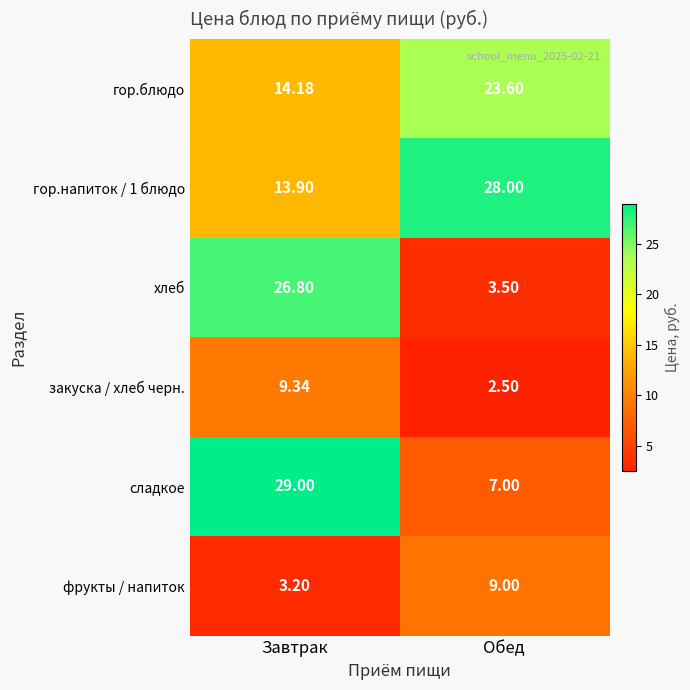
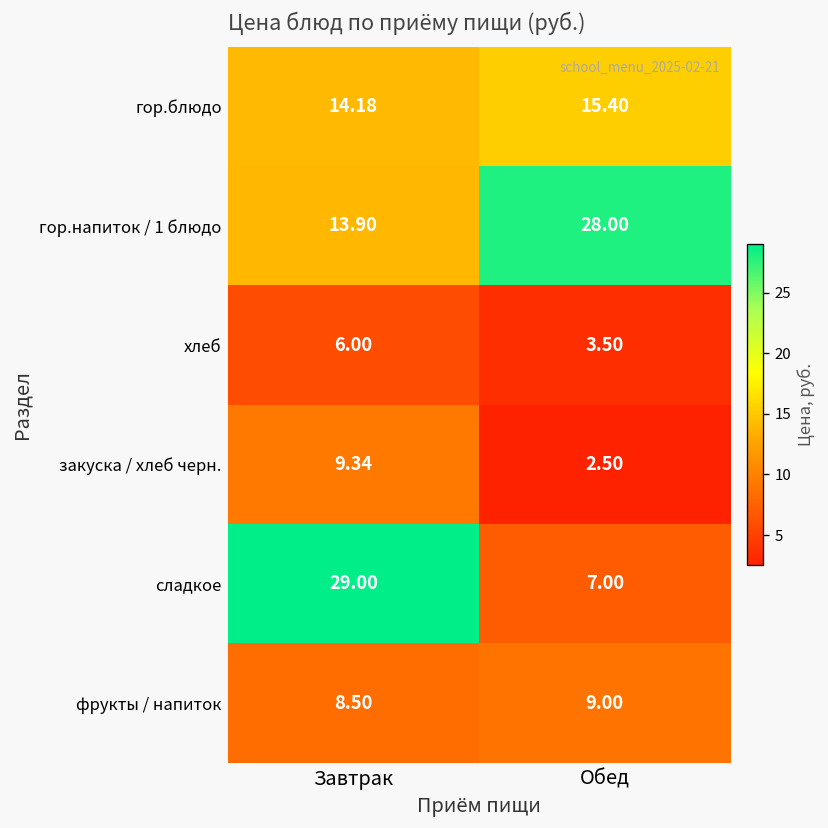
  {
    "гор.блюдо": {
      "Завтрак": 14.18,
-     "Обед": 23.60
+     "Обед": 15.40
    },
    "гор.напиток / 1 блюдо": {
      "Завтрак": 13.90,
      "Обед": 28.00
    },
    "хлеб": {
-     "Завтрак": 26.80,
+     "Завтрак": 6.00,
      "Обед": 3.50
    },
    "закуска / хлеб черн.": {
      "Завтрак": 9.34,
      "Обед": 2.50
    },
    "сладкое": {
      "Завтрак": 29.00,
      "Обед": 7.00
    },
    "фрукты / напиток": {
-     "Завтрак": 3.20,
+     "Завтрак": 8.50,
      "Обед": 9.00
    }
  }
